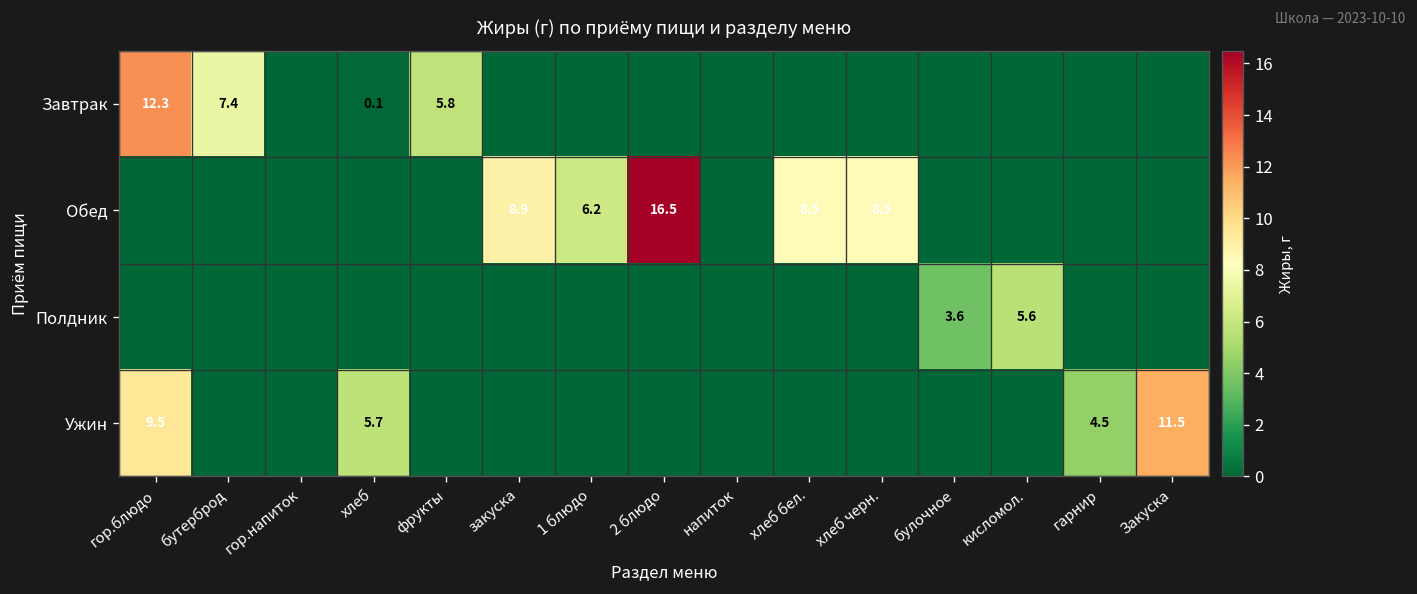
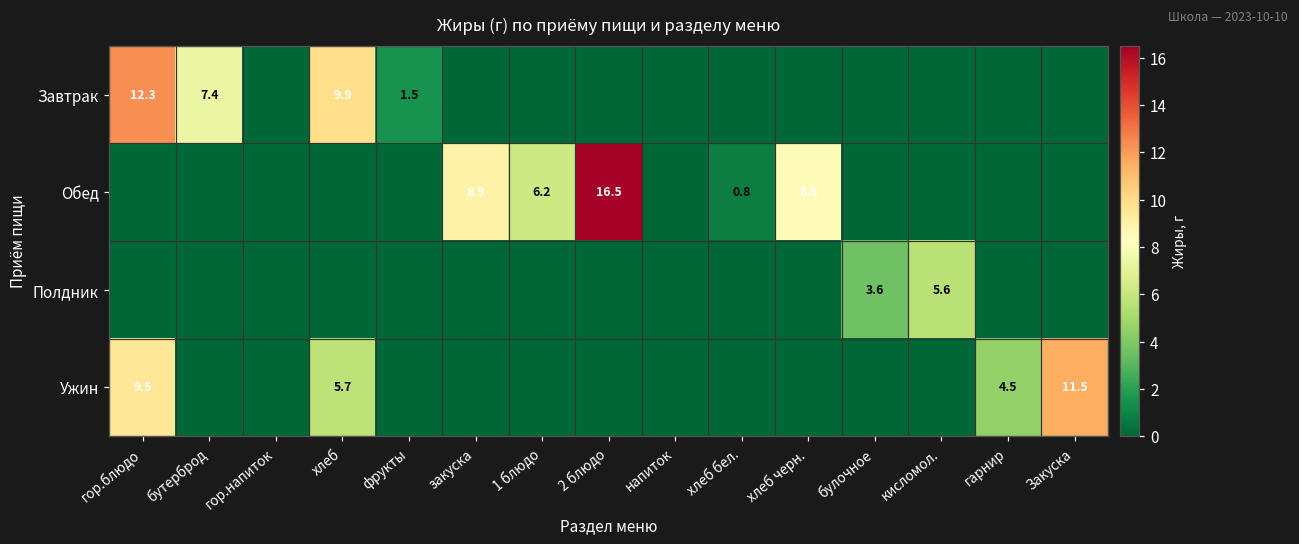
  {
    "Завтрак": {
      "гор.блюдо": 12.3,
      "бутерброд": 7.4,
-     "хлеб": 0.1,
-     "фрукты": 5.8
+     "хлеб": 9.9,
+     "фрукты": 1.5
    },
    "Обед": {
      "закуска": 8.9,
      "1 блюдо": 6.2,
      "2 блюдо": 16.5,
-     "хлеб бел.": 8.5,
+     "хлеб бел.": 0.8,
      "хлеб черн.": 8.5
    },
    "Полдник": {
      "булочное": 3.6,
      "кисломол.": 5.6
    },
    "Ужин": {
      "гор.блюдо": 9.5,
      "хлеб": 5.7,
      "гарнир": 4.5,
      "Закуска": 11.5
    }
  }
